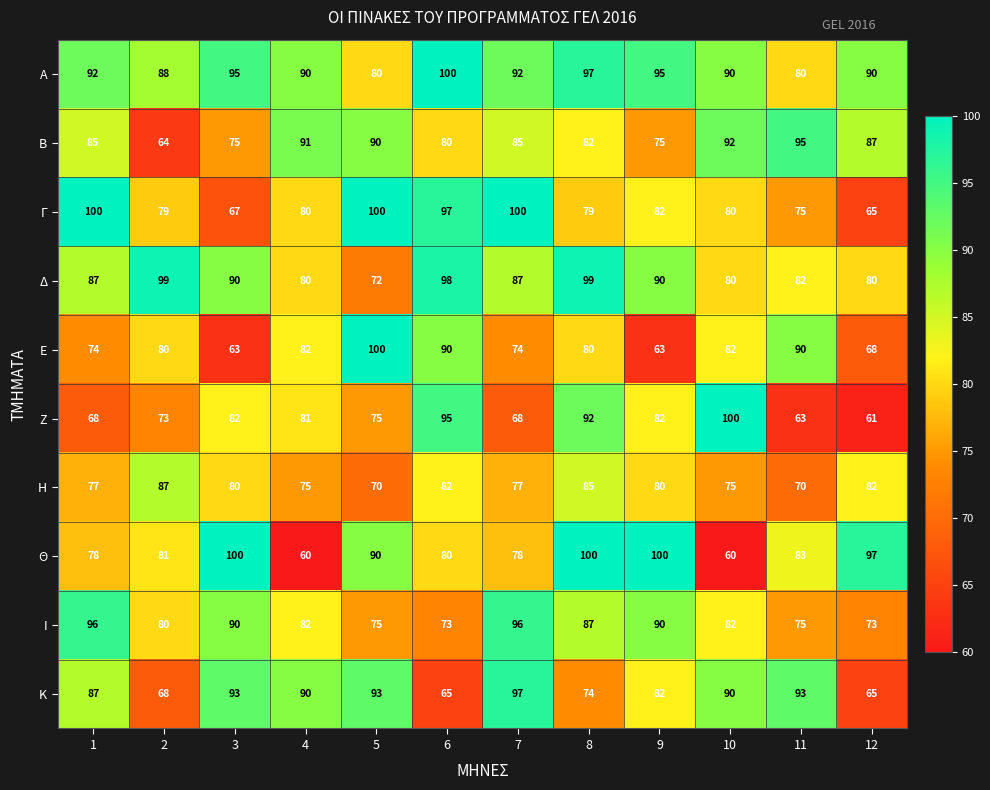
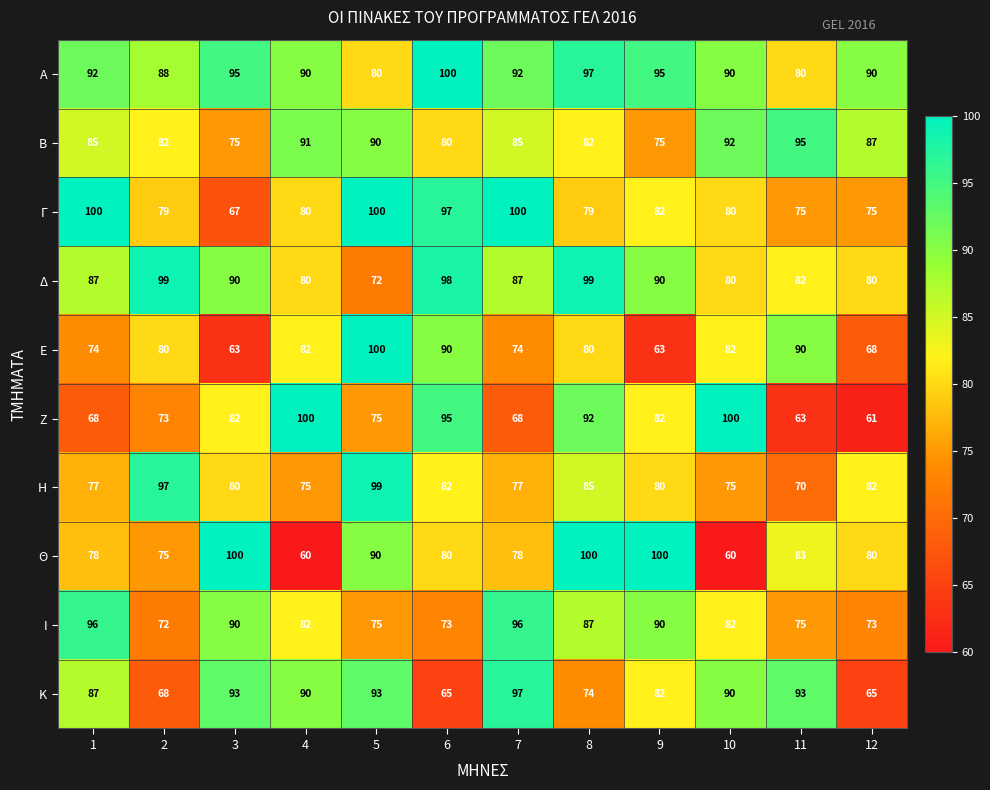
  {
    "Α": {
      "1": 92,
      "2": 88,
      "3": 95,
      "4": 90,
      "5": 80,
      "6": 100,
      "7": 92,
      "8": 97,
      "9": 95,
      "10": 90,
      "11": 80,
      "12": 90
    },
    "Β": {
      "1": 85,
-     "2": 64,
+     "2": 82,
      "3": 75,
      "4": 91,
      "5": 90,
      "6": 80,
      "7": 85,
      "8": 82,
      "9": 75,
      "10": 92,
      "11": 95,
      "12": 87
    },
    "Γ": {
      "1": 100,
      "2": 79,
      "3": 67,
      "4": 80,
      "5": 100,
      "6": 97,
      "7": 100,
      "8": 79,
      "9": 82,
      "10": 80,
      "11": 75,
-     "12": 65
+     "12": 75
    },
    "Δ": {
      "1": 87,
      "2": 99,
      "3": 90,
      "4": 80,
      "5": 72,
      "6": 98,
      "7": 87,
      "8": 99,
      "9": 90,
      "10": 80,
      "11": 82,
      "12": 80
    },
    "Ε": {
      "1": 74,
      "2": 80,
      "3": 63,
      "4": 82,
      "5": 100,
      "6": 90,
      "7": 74,
      "8": 80,
      "9": 63,
      "10": 82,
      "11": 90,
      "12": 68
    },
    "Ζ": {
      "1": 68,
      "2": 73,
      "3": 82,
-     "4": 81,
+     "4": 100,
      "5": 75,
      "6": 95,
      "7": 68,
      "8": 92,
      "9": 82,
      "10": 100,
      "11": 63,
      "12": 61
    },
    "Η": {
      "1": 77,
-     "2": 87,
+     "2": 97,
      "3": 80,
      "4": 75,
-     "5": 70,
+     "5": 99,
      "6": 82,
      "7": 77,
      "8": 85,
      "9": 80,
      "10": 75,
      "11": 70,
      "12": 82
    },
    "Θ": {
      "1": 78,
-     "2": 81,
+     "2": 75,
      "3": 100,
      "4": 60,
      "5": 90,
      "6": 80,
      "7": 78,
      "8": 100,
      "9": 100,
      "10": 60,
      "11": 83,
-     "12": 97
+     "12": 80
    },
    "Ι": {
      "1": 96,
-     "2": 80,
+     "2": 72,
      "3": 90,
      "4": 82,
      "5": 75,
      "6": 73,
      "7": 96,
      "8": 87,
      "9": 90,
      "10": 82,
      "11": 75,
      "12": 73
    },
    "Κ": {
      "1": 87,
      "2": 68,
      "3": 93,
      "4": 90,
      "5": 93,
      "6": 65,
      "7": 97,
      "8": 74,
      "9": 82,
      "10": 90,
      "11": 93,
      "12": 65
    }
  }
